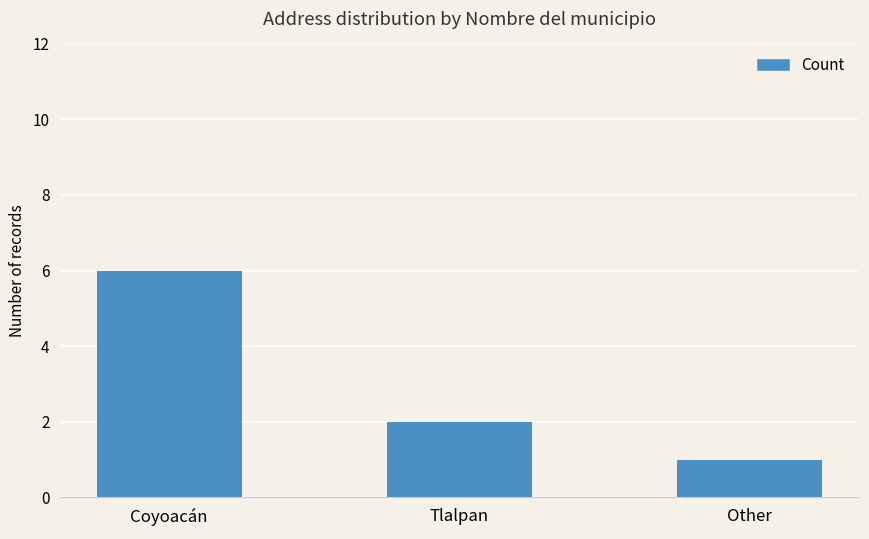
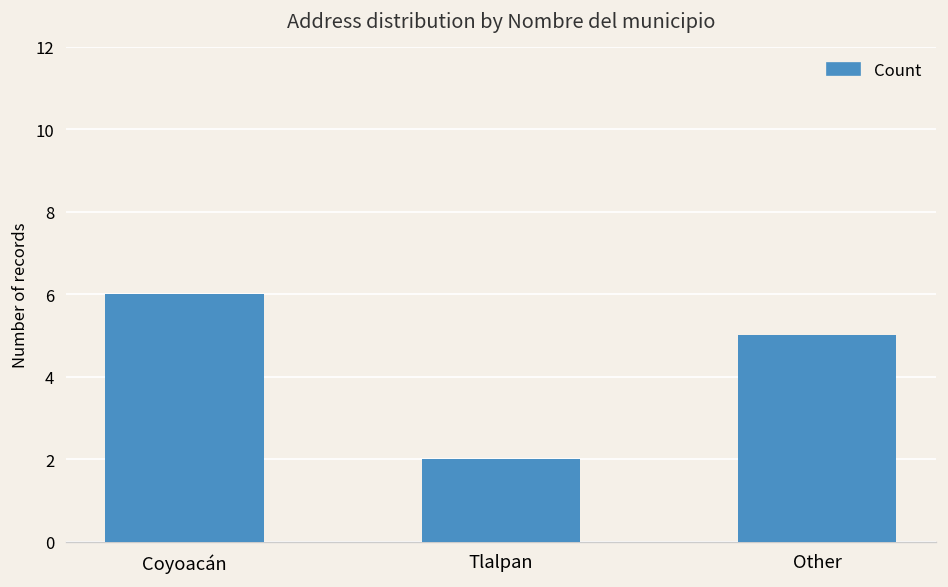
  {
    "Coyoacán": 6,
    "Tlalpan": 2,
-   "Other": 1
+   "Other": 5
  }
